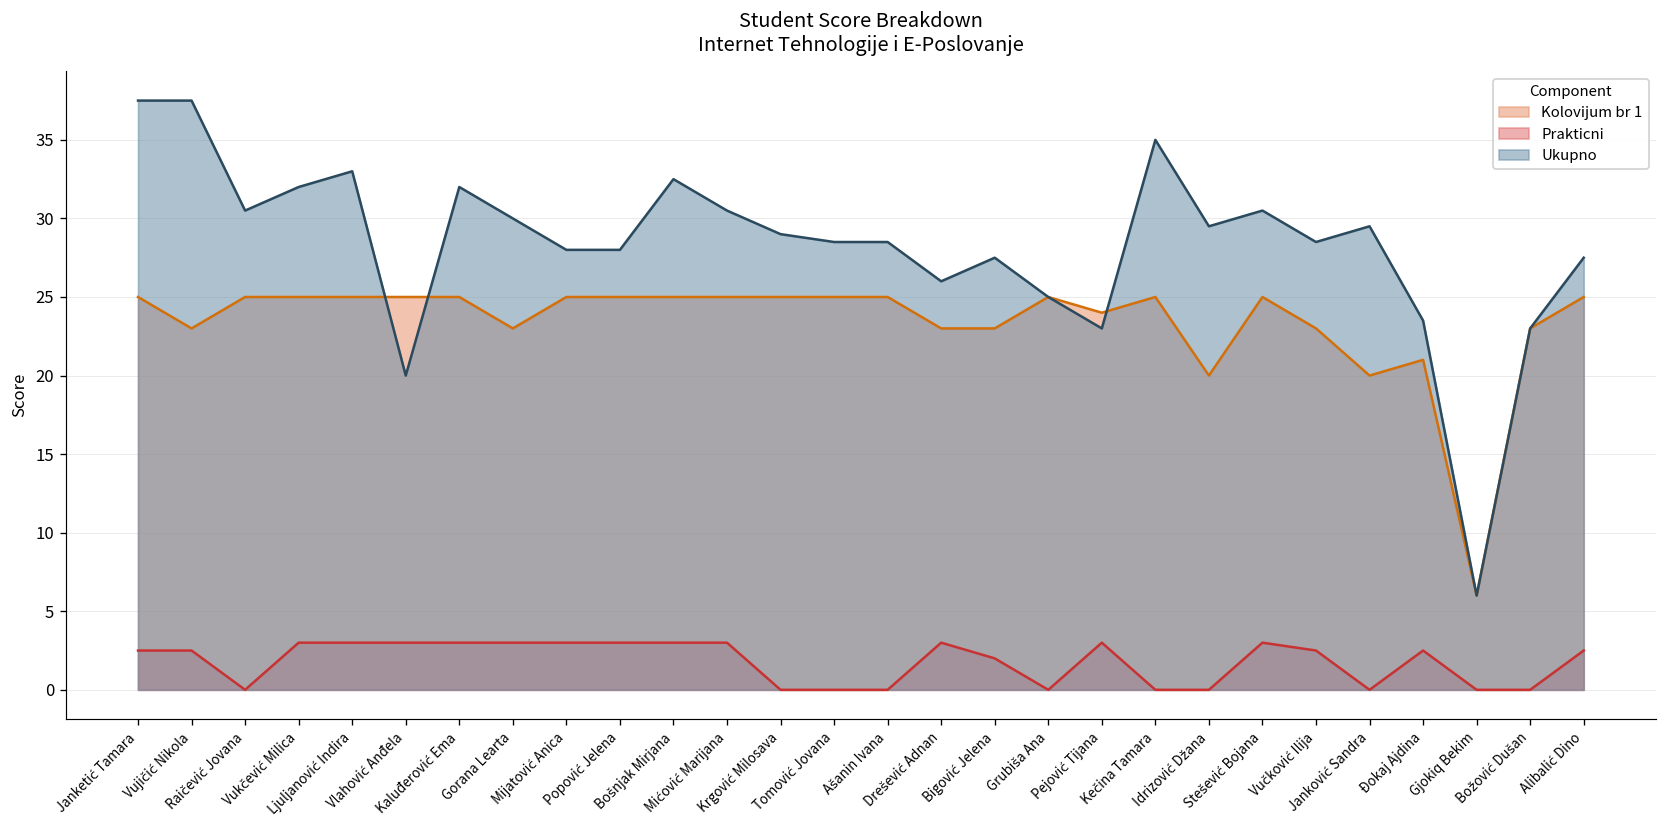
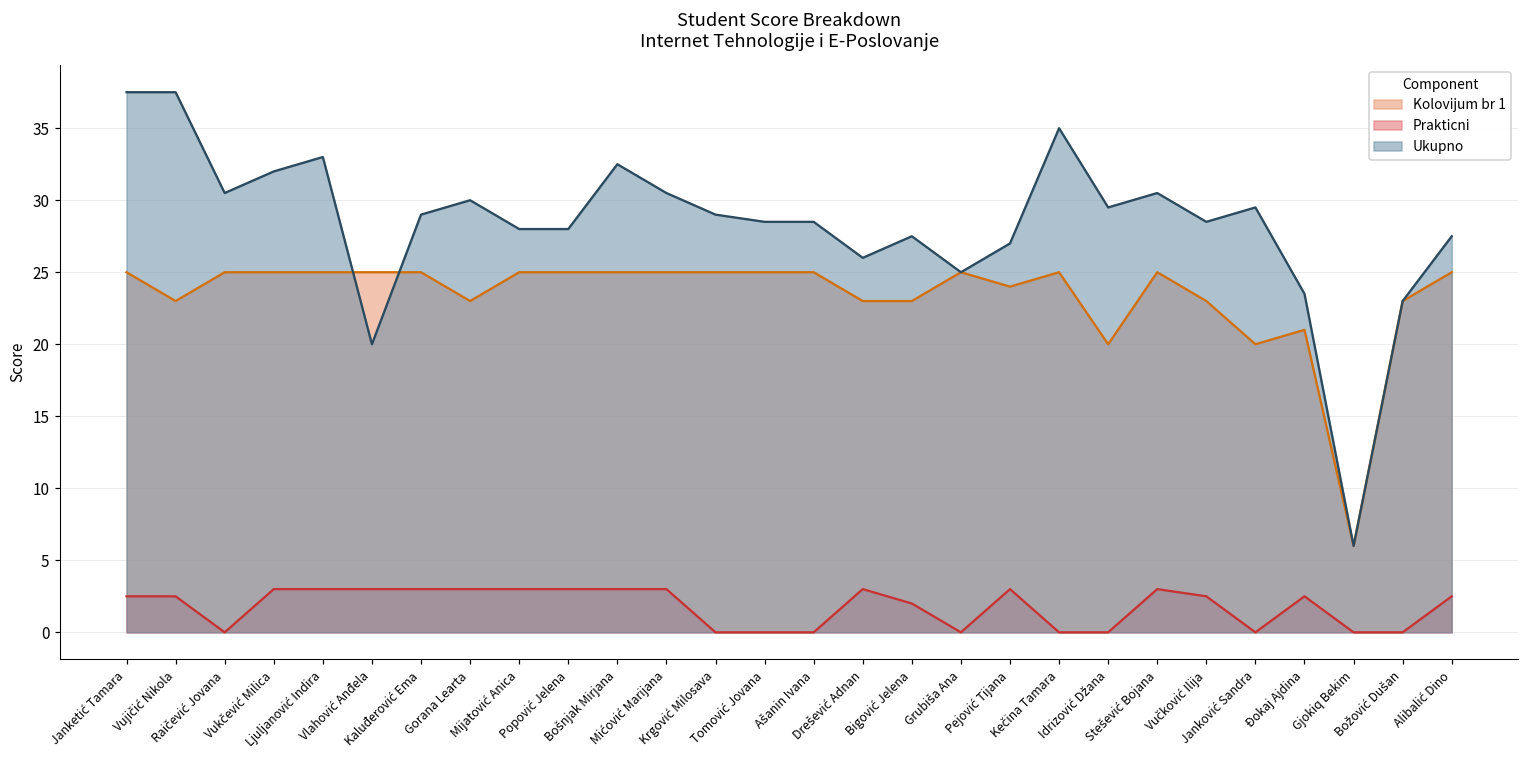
  {
    "Ukupno": {
      "Janketić Tamara": 37.5,
      "Vujičić Nikola": 37.5,
      "Raičević Jovana": 30.5,
      "Vukčević Milica": 32,
      "Ljuljanović Indira": 33,
      "Vlahović Anđela": 20,
-     "Kaluđerović Ema": 32,
+     "Kaluđerović Ema": 29,
      "Gorana Learta": 30,
      "Mijatović Anica": 28,
      "Popović Jelena": 28,
      "Bošnjak Mirjana": 32.5,
      "Mićović Marijana": 30.5,
      "Krgović Milosava": 29,
      "Tomović Jovana": 28.5,
      "Ašanin Ivana": 28.5,
      "Drešević Adnan": 26,
      "Bigović Jelena": 27.5,
-     "Pejović Tijana": 23,
+     "Pejović Tijana": 27,
      "Kečina Tamara": 35,
      "Idrizović Džana": 29.5,
      "Stešević Bojana": 30.5,
      "Vučković Ilija": 28.5,
      "Janković Sandra": 29.5,
      "Đokaj Ajdina": 23.5,
      "Alibalić Dino": 27.5
    }
  }
